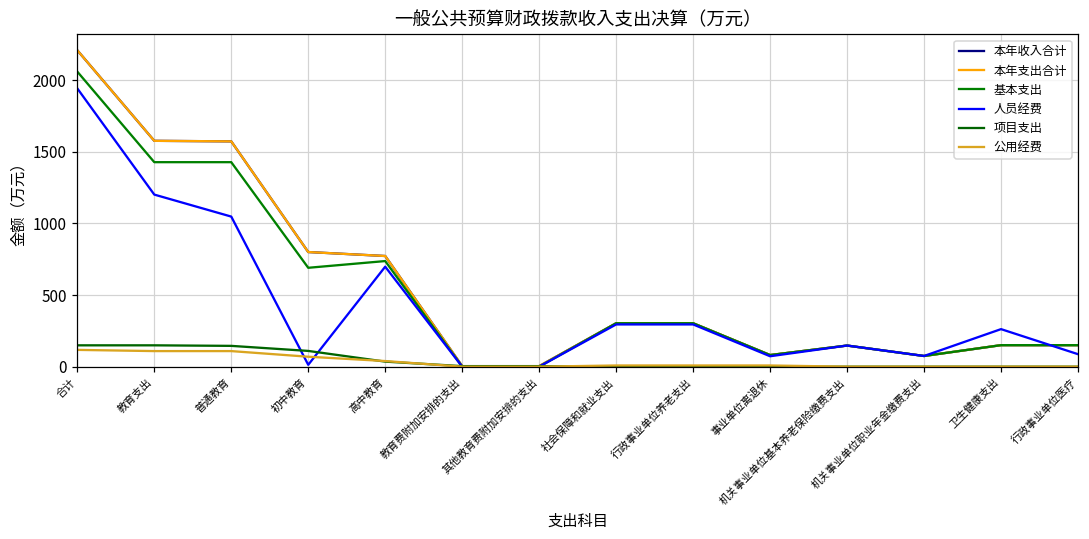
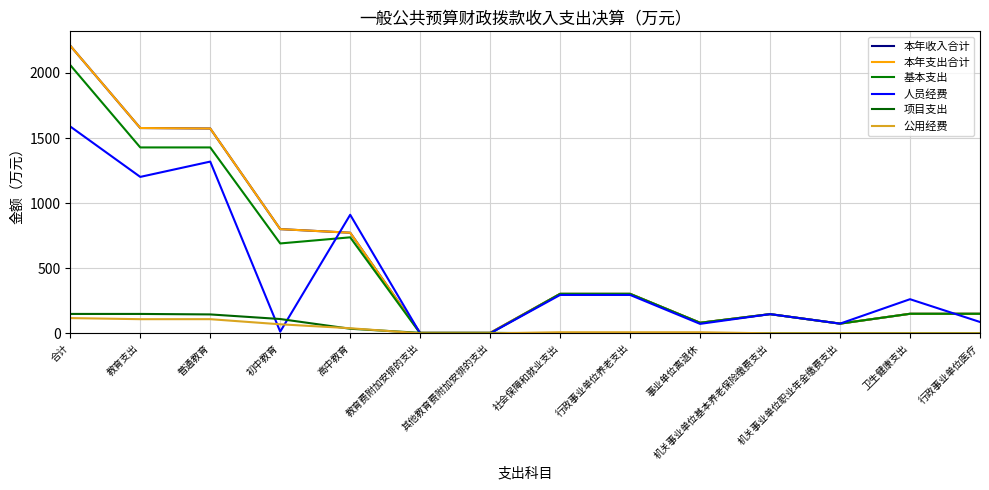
  {
    "人员经费": {
-     "合计": 1940,
+     "合计": 1590,
      "教育支出": 1200,
-     "普通教育": 1050,
+     "普通教育": 1320,
      "初中教育": 10,
-     "高中教育": 700,
+     "高中教育": 910,
      "卫生健康支出": 260,
      "行政事业单位医疗": 90
    }
  }
